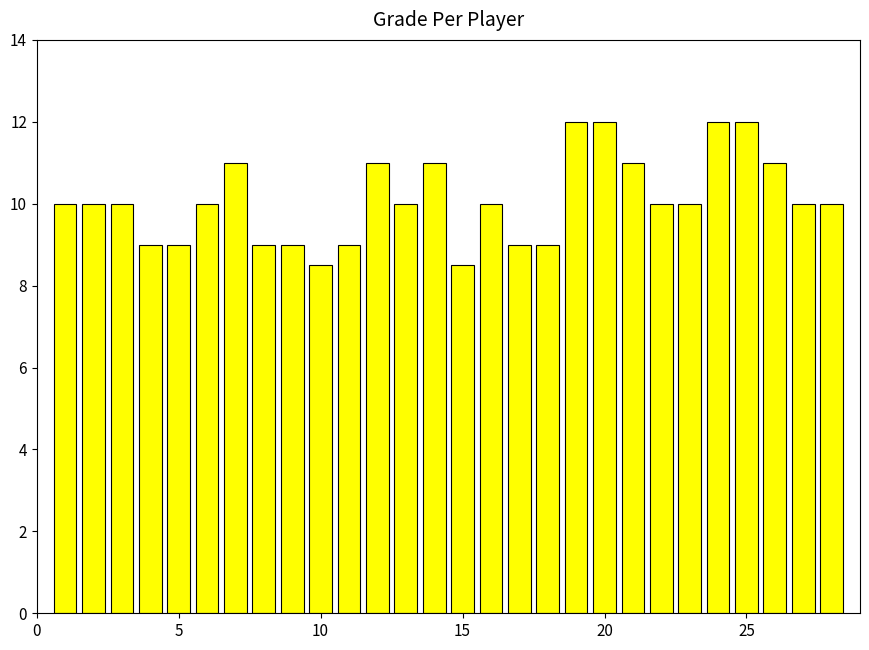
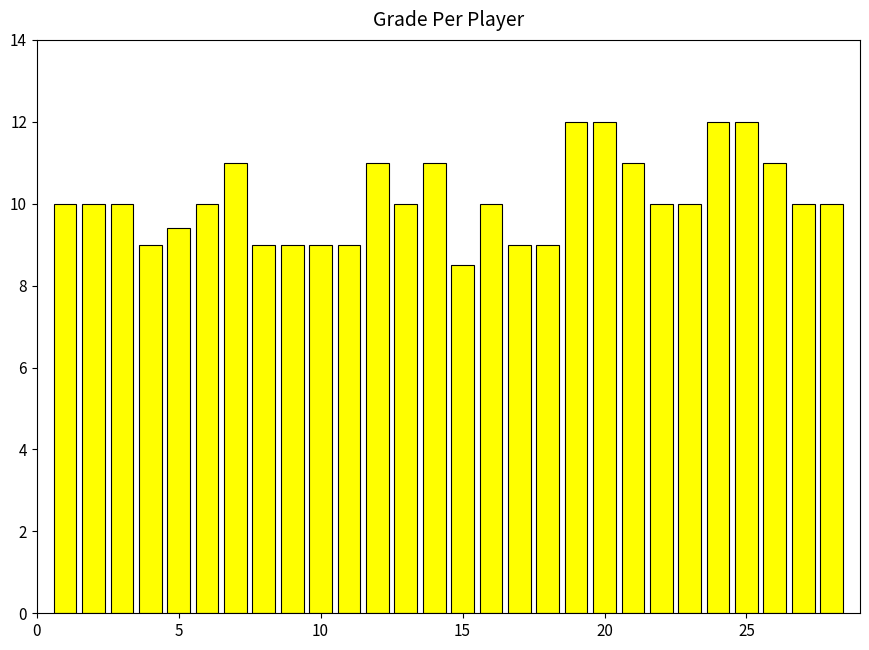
  {
-   "5": 9.0,
-   "10": 8.5,
+   "5": 9.4,
+   "10": 9.0,
    "15": 8.5,
    "20": 12.0,
    "25": 12.0
  }
